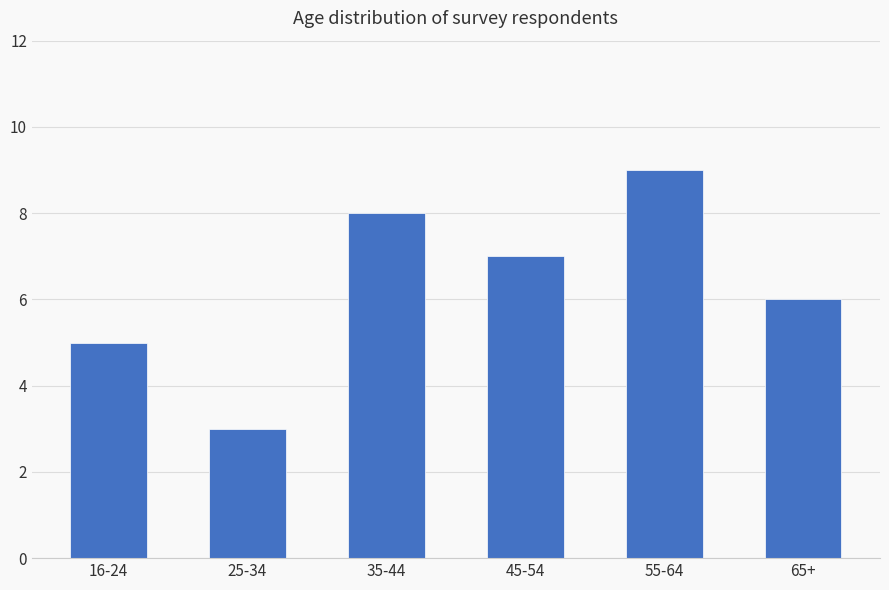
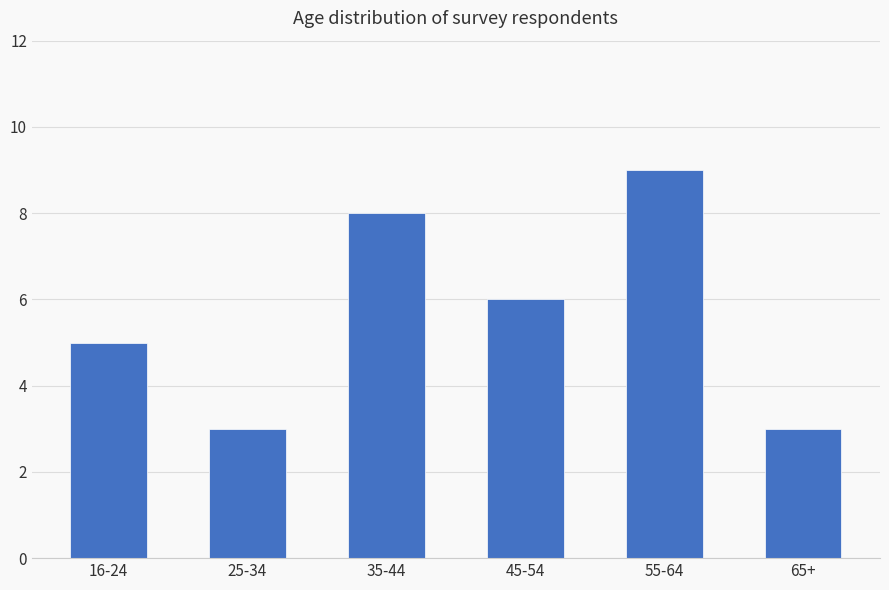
  {
    "16-24": 5,
    "25-34": 3,
    "35-44": 8,
-   "45-54": 7,
+   "45-54": 6,
    "55-64": 9,
-   "65+": 6
+   "65+": 3
  }
